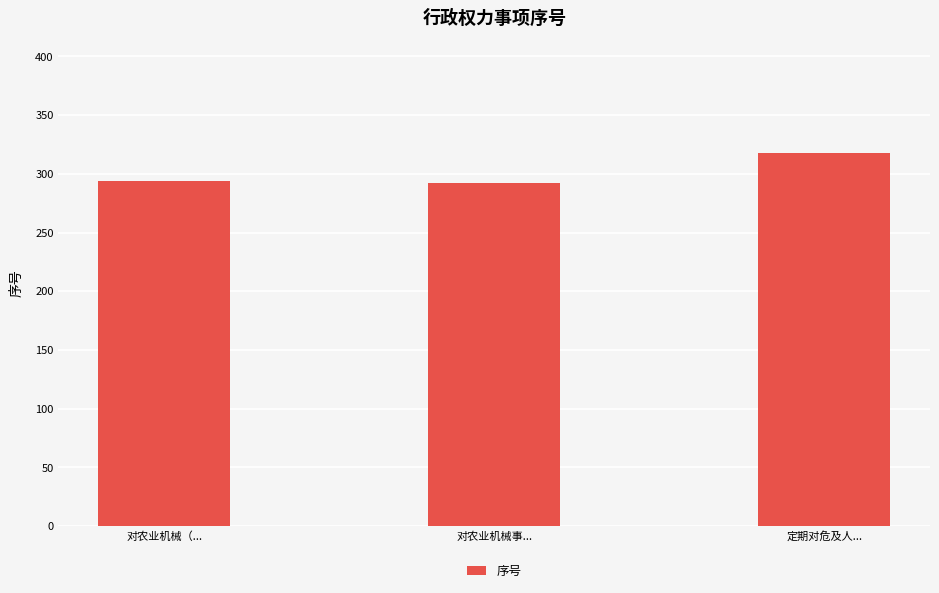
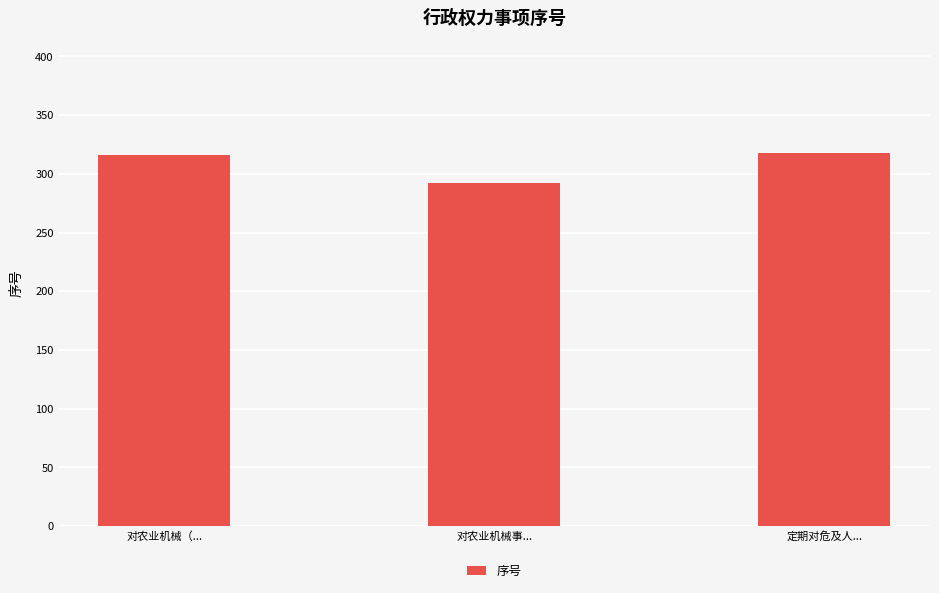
  {
-   "对农业机械（...": 294,
+   "对农业机械（...": 316,
    "对农业机械事...": 292,
    "定期对危及人...": 318
  }
